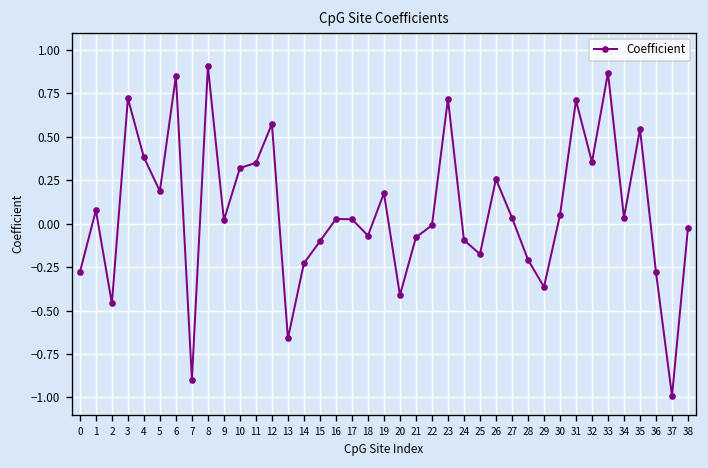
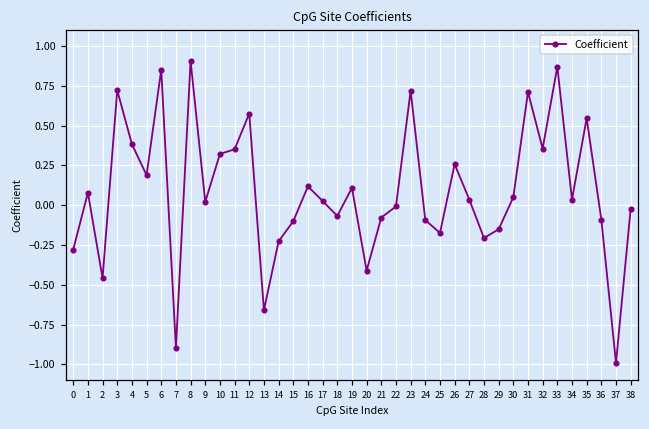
  {
    "0": -0.28,
    "1": 0.08,
    "2": -0.46,
    "3": 0.72,
    "4": 0.38,
    "5": 0.19,
    "6": 0.85,
    "7": -0.90,
    "8": 0.91,
    "9": 0.02,
    "10": 0.32,
    "11": 0.35,
    "12": 0.58,
    "13": -0.66,
    "14": -0.23,
    "15": -0.10,
-   "16": 0.03,
+   "16": 0.12,
    "17": 0.03,
    "18": -0.07,
-   "19": 0.18,
+   "19": 0.11,
    "20": -0.41,
    "21": -0.08,
    "22": -0.01,
    "23": 0.72,
    "24": -0.09,
    "25": -0.17,
    "26": 0.26,
    "27": 0.04,
    "28": -0.21,
-   "29": -0.36,
+   "29": -0.15,
    "30": 0.05,
    "31": 0.71,
    "32": 0.36,
    "33": 0.87,
    "34": 0.03,
    "35": 0.55,
-   "36": -0.28,
+   "36": -0.09,
    "37": -0.99,
    "38": -0.02
  }
